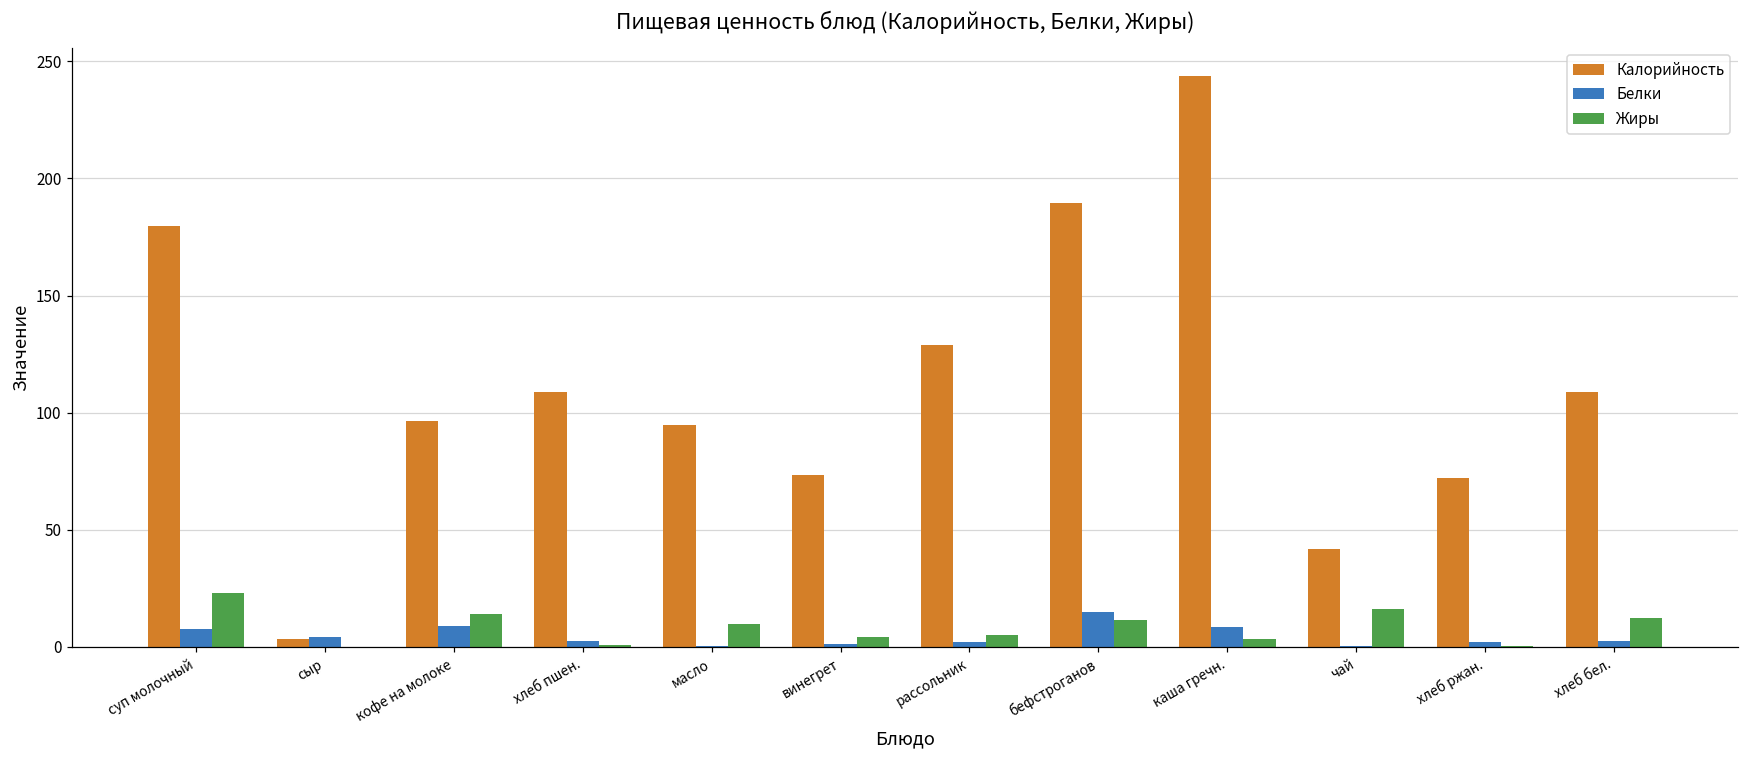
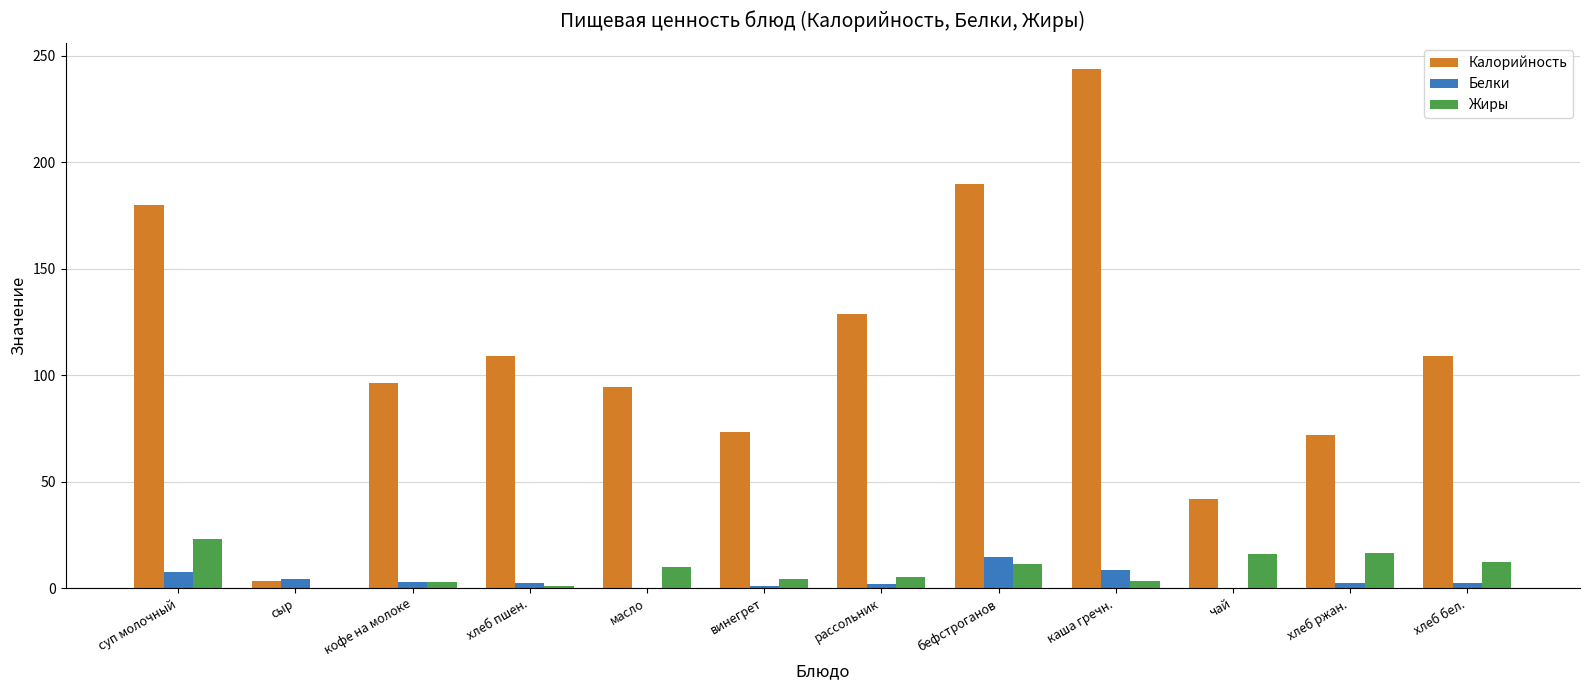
  {
    "Калорийность": {
      "суп молочный": 180,
      "сыр": 3,
      "кофе на молоке": 96,
      "хлеб пшен.": 109,
      "масло": 95,
      "винегрет": 74,
      "рассольник": 129,
      "бефстроганов": 190,
      "каша гречн.": 244,
      "чай": 42,
      "хлеб ржан.": 72,
      "хлеб бел.": 109
    },
    "Белки": {
      "суп молочный": 8,
      "сыр": 4,
-     "кофе на молоке": 9,
+     "кофе на молоке": 3,
      "хлеб пшен.": 2,
      "рассольник": 2,
      "бефстроганов": 15,
      "каша гречн.": 8,
      "хлеб ржан.": 2,
      "хлеб бел.": 2
    },
    "Жиры": {
      "суп молочный": 23,
      "сыр": 0,
-     "кофе на молоке": 14,
+     "кофе на молоке": 3,
      "масло": 10,
      "винегрет": 4,
      "рассольник": 5,
      "бефстроганов": 11,
      "каша гречн.": 3,
      "чай": 16,
-     "хлеб ржан.": 0,
+     "хлеб ржан.": 17,
      "хлеб бел.": 12
    }
  }
